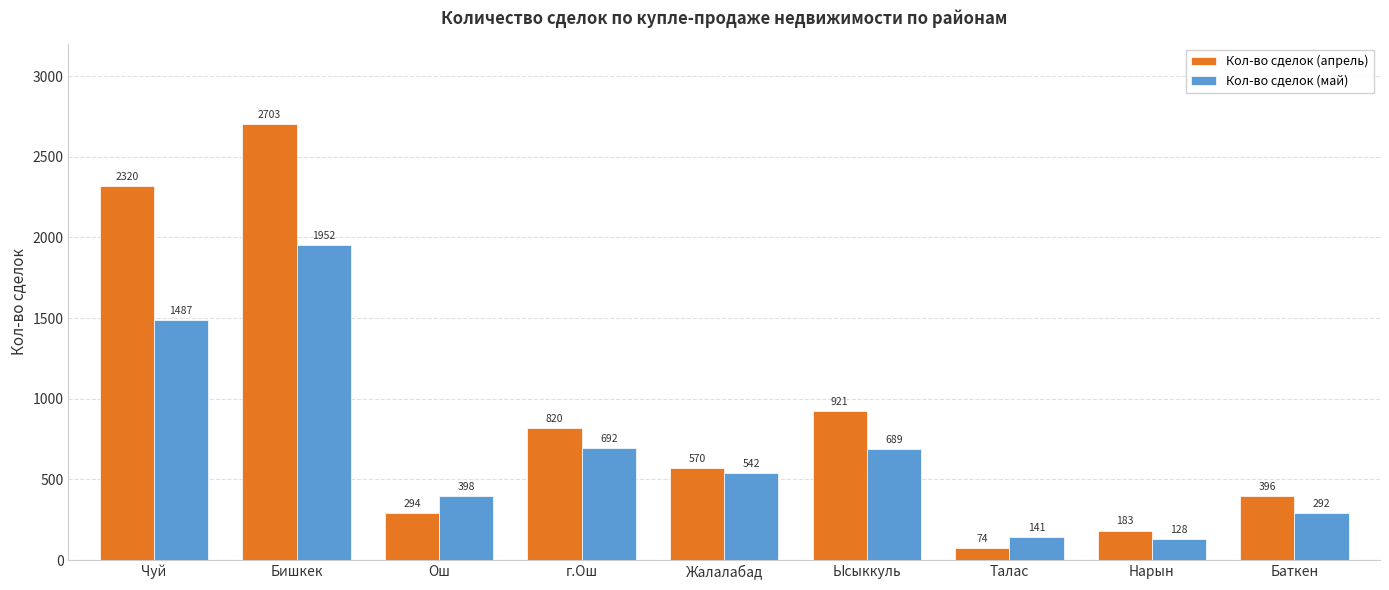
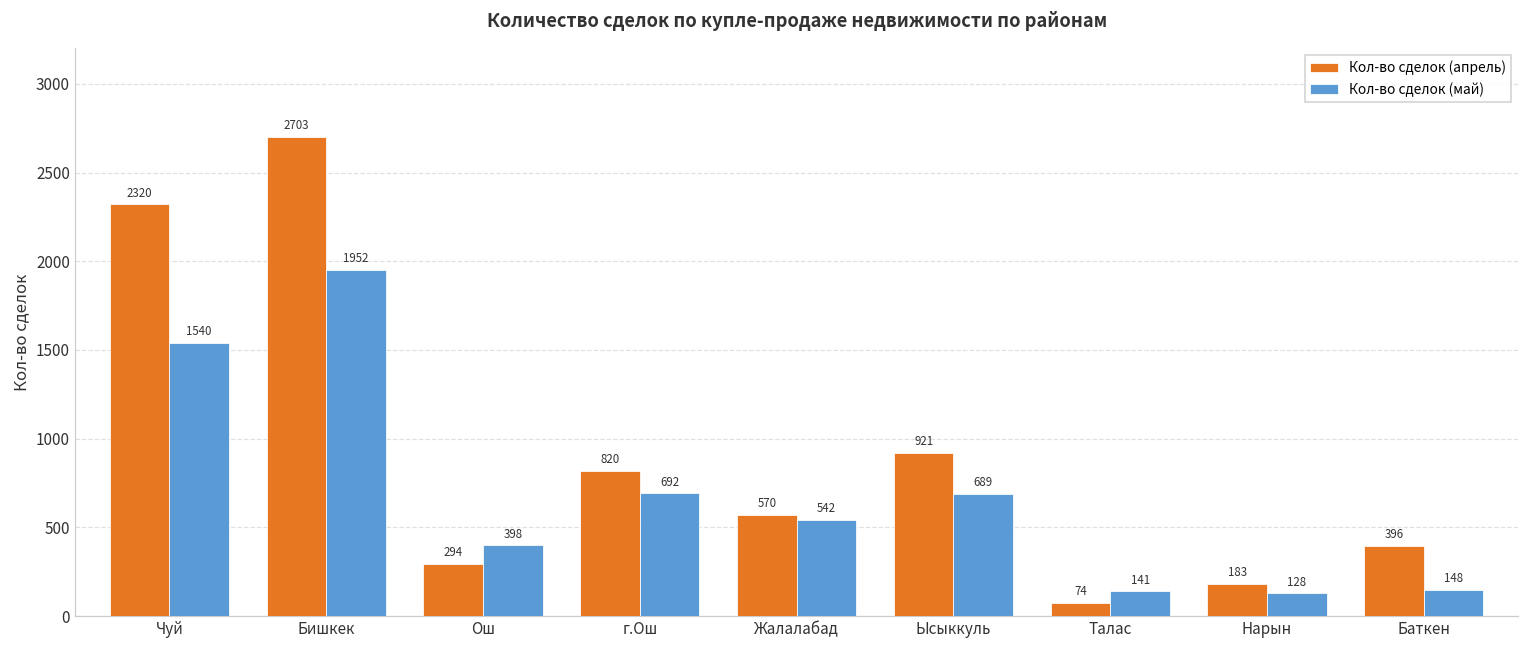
  {
    "Кол-во сделок (апрель)": {
      "Чуй": 2320,
      "Бишкек": 2703,
      "Ош": 294,
      "г.Ош": 820,
      "Жалалабад": 570,
      "Ысыккуль": 921,
      "Талас": 74,
      "Нарын": 183,
      "Баткен": 396
    },
    "Кол-во сделок (май)": {
-     "Чуй": 1487,
+     "Чуй": 1540,
      "Бишкек": 1952,
      "Ош": 398,
      "г.Ош": 692,
      "Жалалабад": 542,
      "Ысыккуль": 689,
      "Талас": 141,
      "Нарын": 128,
-     "Баткен": 292
+     "Баткен": 148
    }
  }
